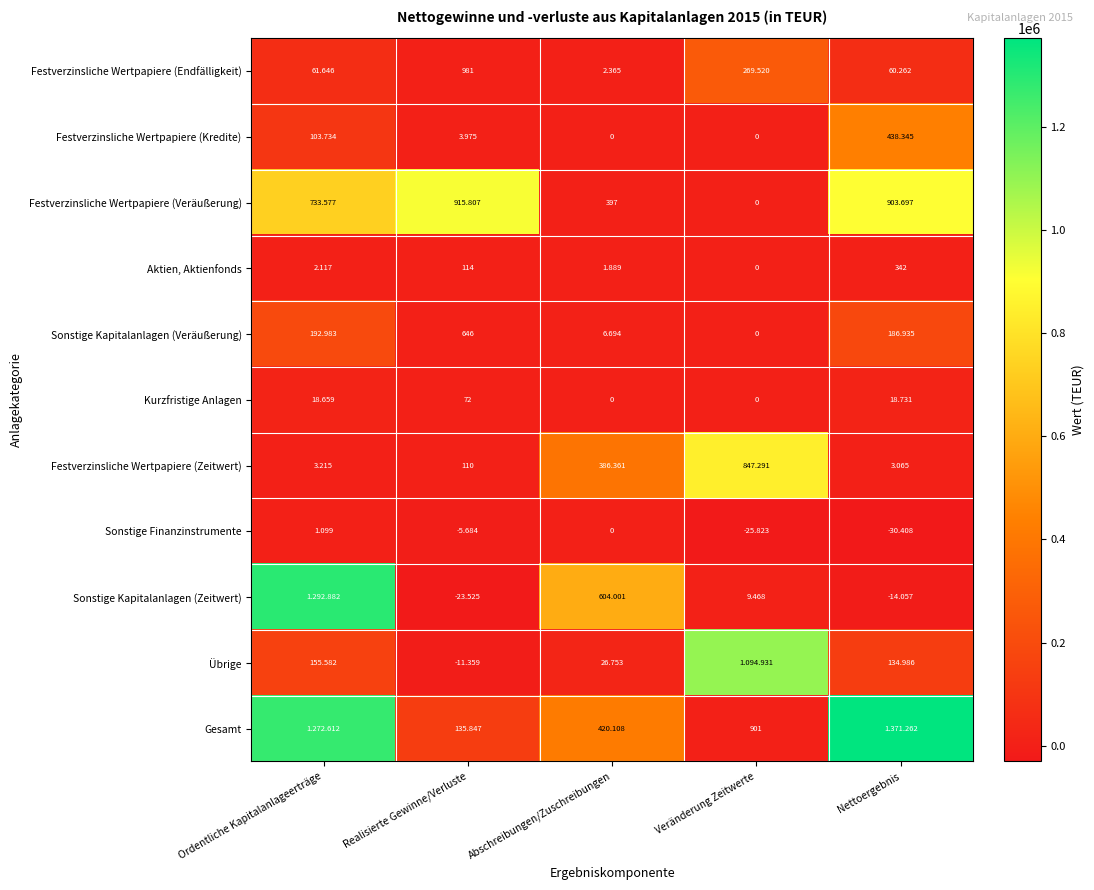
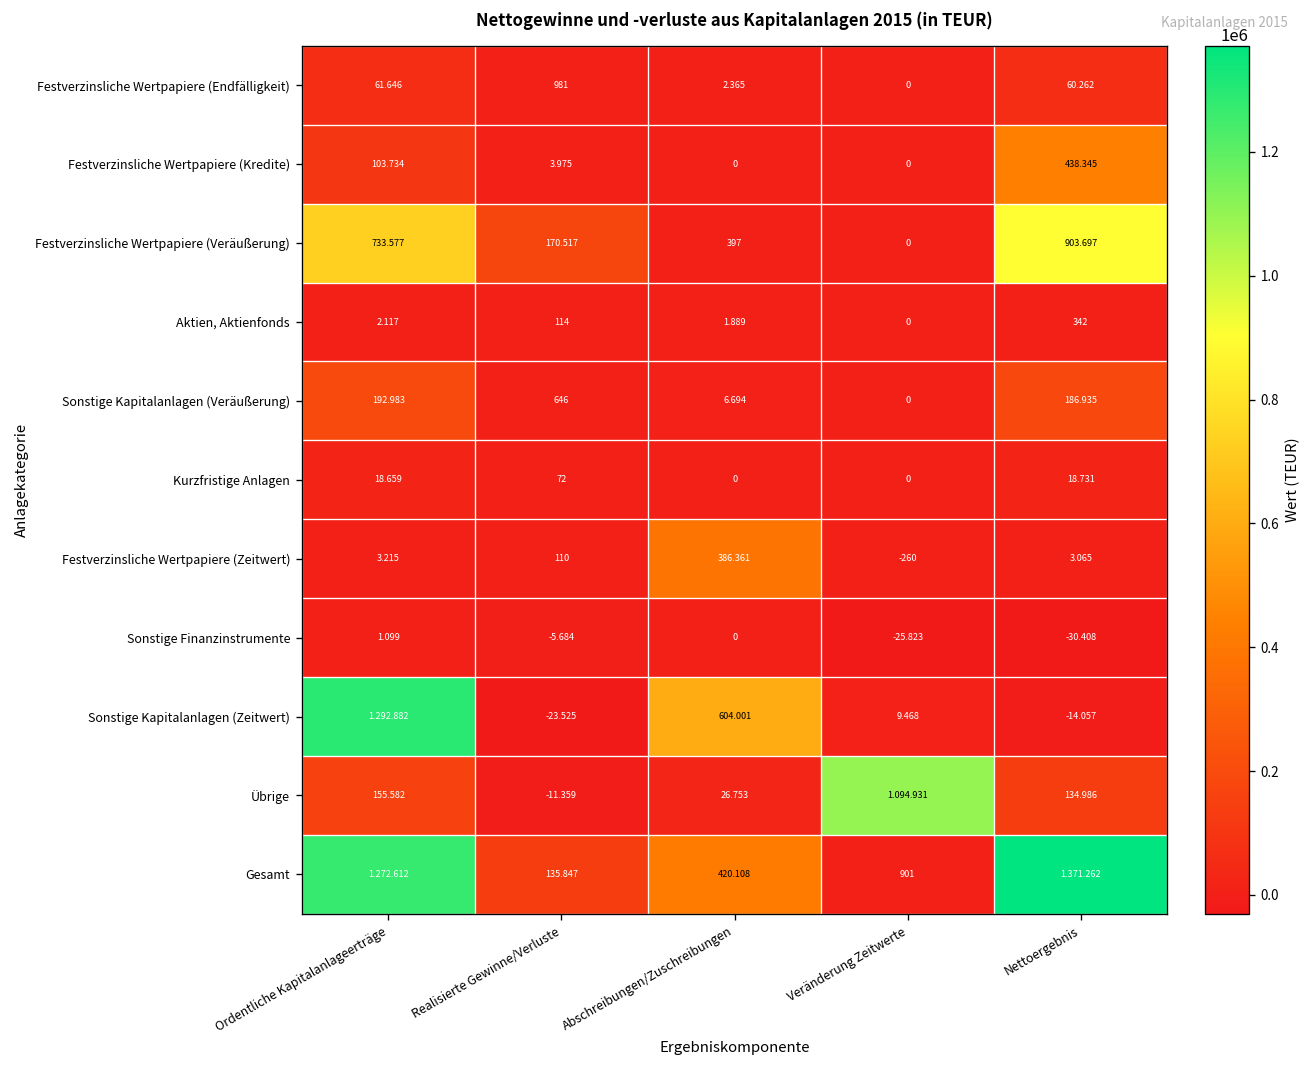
  {
    "Festverzinsliche Wertpapiere (Endfälligkeit)": {
      "Ordentliche Kapitalanlageerträge": 61.646,
      "Realisierte Gewinne/Verluste": 981,
      "Abschreibungen/Zuschreibungen": 2.365,
-     "Veränderung Zeitwerte": 269.520,
+     "Veränderung Zeitwerte": 0,
      "Nettoergebnis": 60.262
    },
    "Festverzinsliche Wertpapiere (Kredite)": {
      "Ordentliche Kapitalanlageerträge": 103.734,
      "Realisierte Gewinne/Verluste": 3.975,
      "Abschreibungen/Zuschreibungen": 0,
      "Veränderung Zeitwerte": 0,
      "Nettoergebnis": 438.345
    },
    "Festverzinsliche Wertpapiere (Veräußerung)": {
      "Ordentliche Kapitalanlageerträge": 733.577,
-     "Realisierte Gewinne/Verluste": 915.807,
+     "Realisierte Gewinne/Verluste": 170.517,
      "Abschreibungen/Zuschreibungen": 397,
      "Veränderung Zeitwerte": 0,
      "Nettoergebnis": 903.697
    },
    "Aktien, Aktienfonds": {
      "Ordentliche Kapitalanlageerträge": 2.117,
      "Realisierte Gewinne/Verluste": 114,
      "Abschreibungen/Zuschreibungen": 1.889,
      "Veränderung Zeitwerte": 0,
      "Nettoergebnis": 342
    },
    "Sonstige Kapitalanlagen (Veräußerung)": {
      "Ordentliche Kapitalanlageerträge": 192.983,
      "Realisierte Gewinne/Verluste": 646,
      "Abschreibungen/Zuschreibungen": 6.694,
      "Veränderung Zeitwerte": 0,
      "Nettoergebnis": 186.935
    },
    "Kurzfristige Anlagen": {
      "Ordentliche Kapitalanlageerträge": 18.659,
      "Realisierte Gewinne/Verluste": 72,
      "Abschreibungen/Zuschreibungen": 0,
      "Veränderung Zeitwerte": 0,
      "Nettoergebnis": 18.731
    },
    "Festverzinsliche Wertpapiere (Zeitwert)": {
      "Ordentliche Kapitalanlageerträge": 3.215,
      "Realisierte Gewinne/Verluste": 110,
      "Abschreibungen/Zuschreibungen": 386.361,
-     "Veränderung Zeitwerte": 847.291,
+     "Veränderung Zeitwerte": -260,
      "Nettoergebnis": 3.065
    },
    "Sonstige Finanzinstrumente": {
      "Ordentliche Kapitalanlageerträge": 1.099,
      "Realisierte Gewinne/Verluste": -5.684,
      "Abschreibungen/Zuschreibungen": 0,
      "Veränderung Zeitwerte": -25.823,
      "Nettoergebnis": -30.408
    },
    "Sonstige Kapitalanlagen (Zeitwert)": {
      "Realisierte Gewinne/Verluste": -23.525,
      "Abschreibungen/Zuschreibungen": 604.001,
      "Veränderung Zeitwerte": 9.468,
      "Nettoergebnis": -14.057
    },
    "Übrige": {
      "Ordentliche Kapitalanlageerträge": 155.582,
      "Realisierte Gewinne/Verluste": -11.359,
      "Abschreibungen/Zuschreibungen": 26.753,
      "Nettoergebnis": 134.986
    },
    "Gesamt": {
      "Realisierte Gewinne/Verluste": 135.847,
      "Abschreibungen/Zuschreibungen": 420.108,
      "Veränderung Zeitwerte": 901
    }
  }
